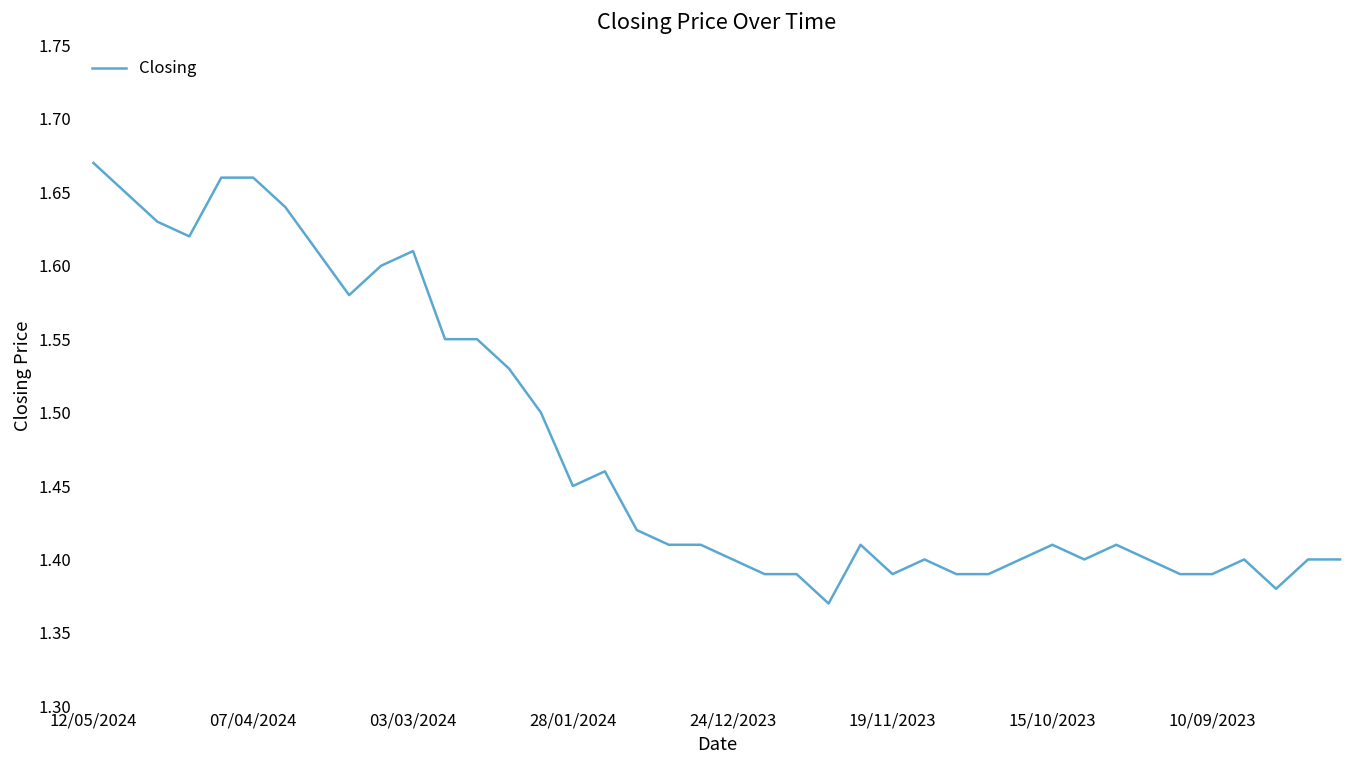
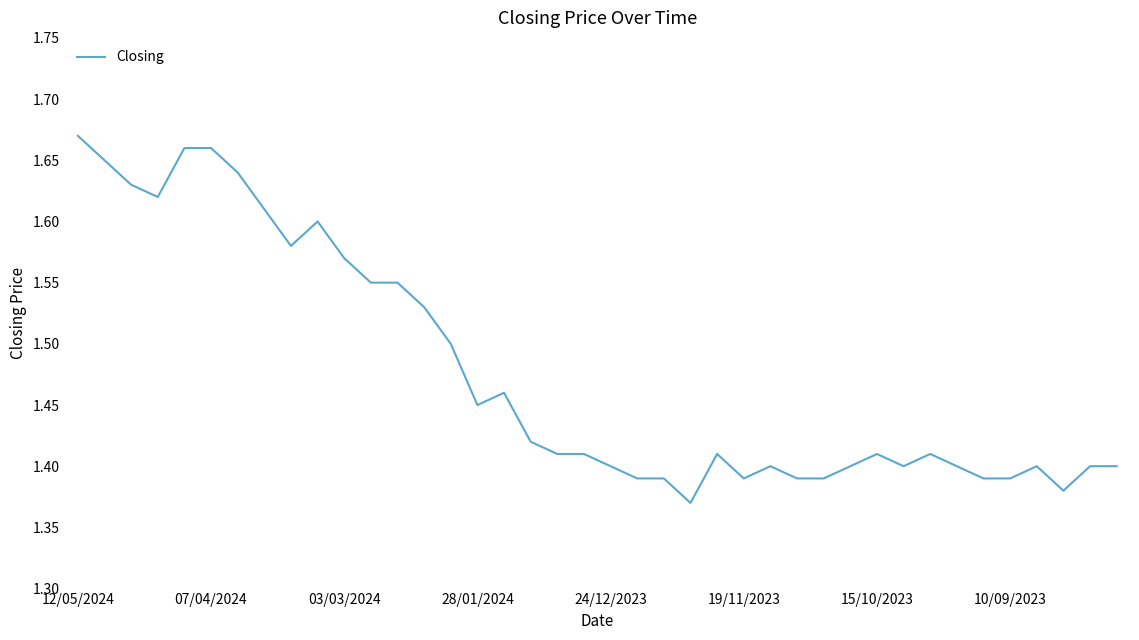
  {
    "12/05/2024": 1.67,
    "07/04/2024": 1.66,
-   "03/03/2024": 1.61,
+   "03/03/2024": 1.57,
    "28/01/2024": 1.45,
    "24/12/2023": 1.40,
    "19/11/2023": 1.39,
    "15/10/2023": 1.41,
    "10/09/2023": 1.39
  }
